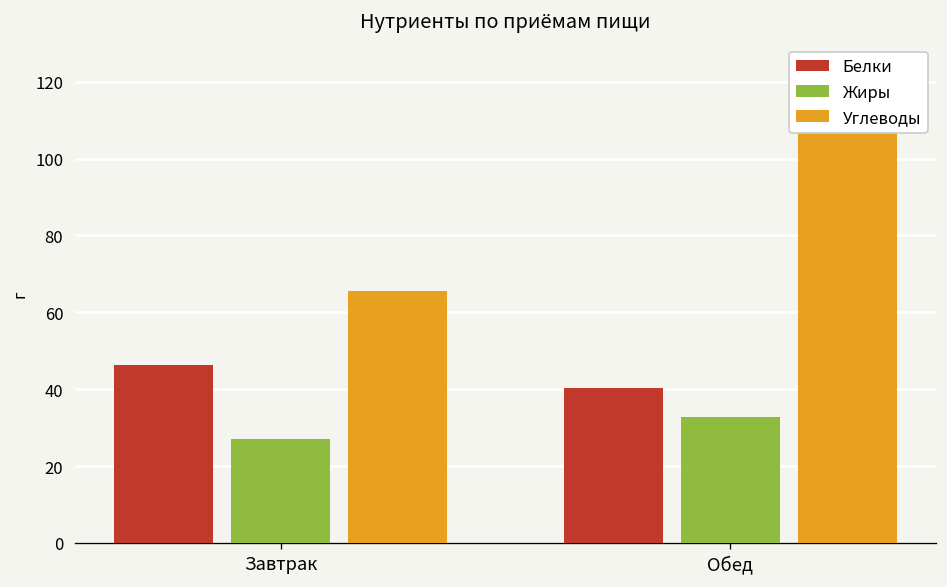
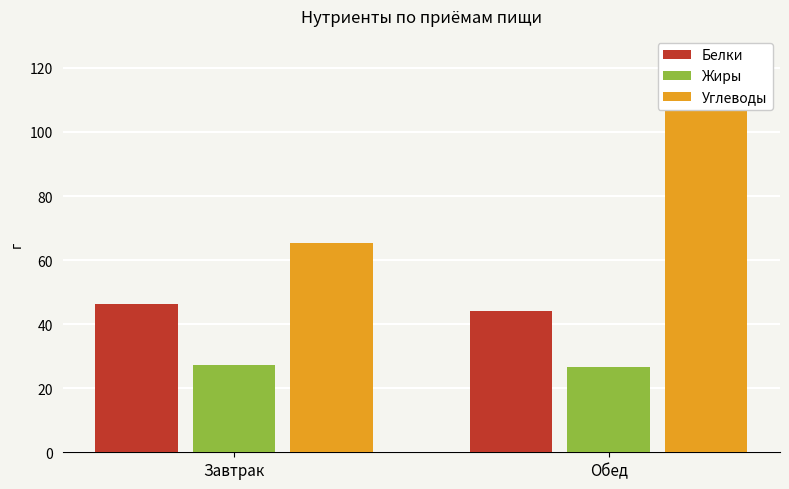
  {
    "Белки": {
      "Завтрак": 46,
-     "Обед": 40
+     "Обед": 44
    },
    "Жиры": {
      "Завтрак": 27,
-     "Обед": 33
+     "Обед": 26
    },
    "Углеводы": {
      "Завтрак": 65
    }
  }
